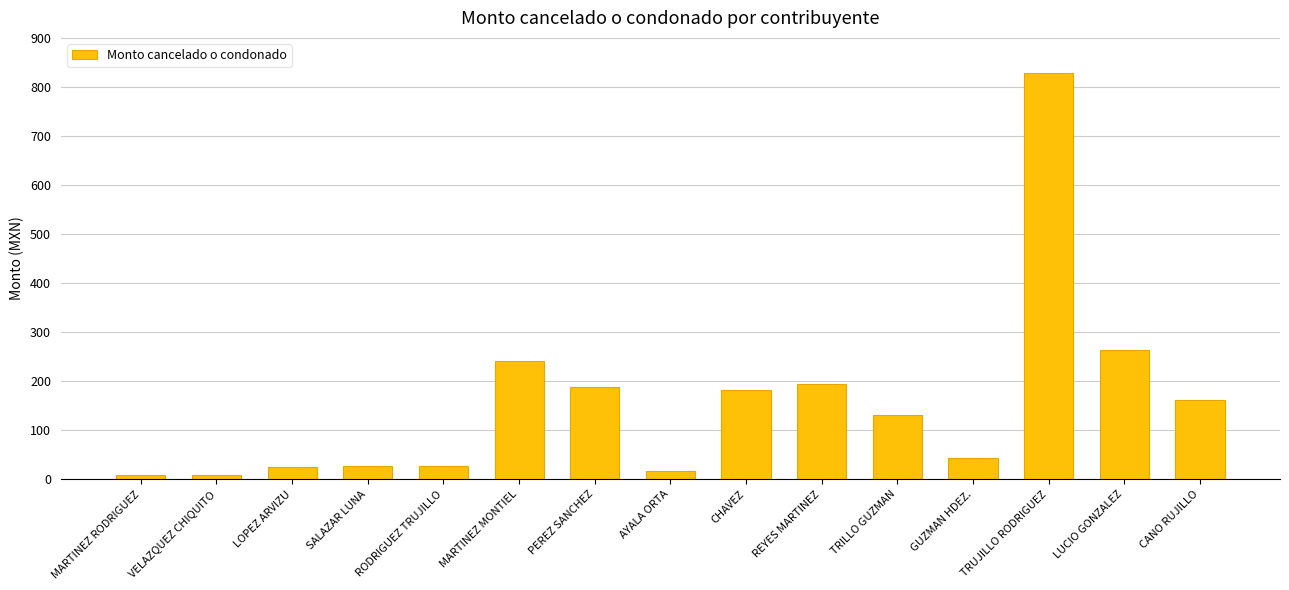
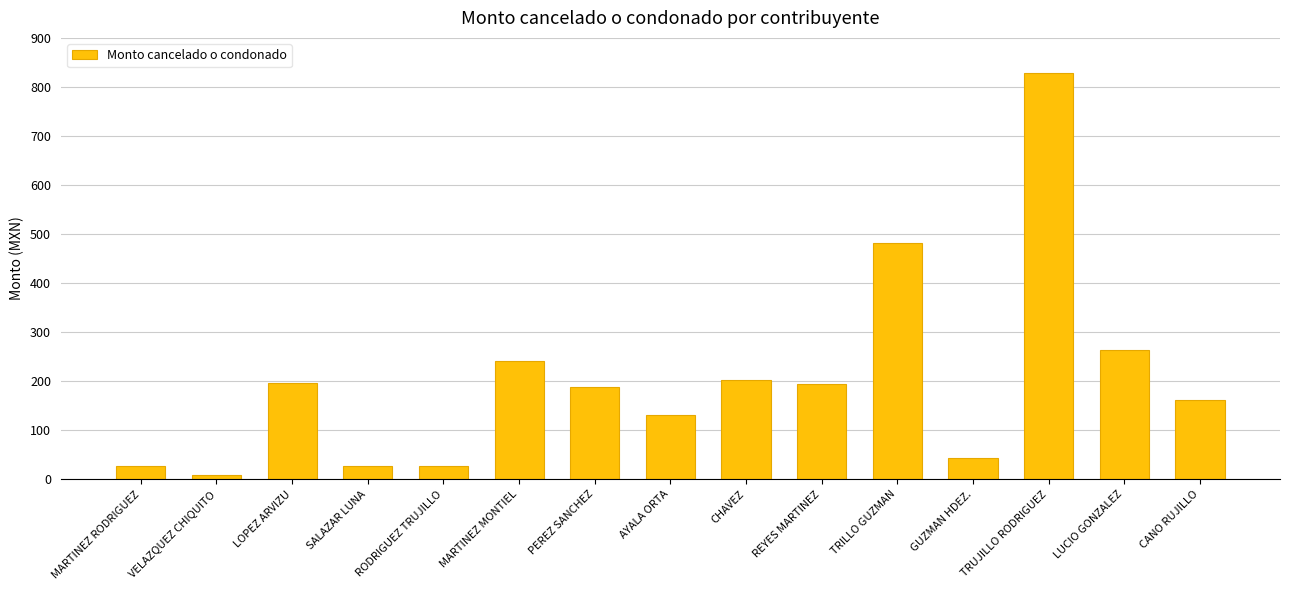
  {
-   "MARTINEZ RODRIGUEZ": 10,
+   "MARTINEZ RODRIGUEZ": 30,
    "VELAZQUEZ CHIQUITO": 10,
-   "LOPEZ ARVIZU": 30,
+   "LOPEZ ARVIZU": 200,
    "SALAZAR LUNA": 30,
    "RODRIGUEZ TRUJILLO": 30,
    "MARTINEZ MONTIEL": 240,
    "PEREZ SANCHEZ": 190,
-   "AYALA ORTA": 20,
-   "CHAVEZ": 180,
+   "AYALA ORTA": 130,
+   "CHAVEZ": 200,
    "REYES MARTINEZ": 190,
-   "TRILLO GUZMAN": 130,
+   "TRILLO GUZMAN": 480,
    "GUZMAN HDEZ.": 40,
    "TRUJILLO RODRIGUEZ": 830,
    "LUCIO GONZALEZ": 260,
    "CANO RUJILLO": 160
  }
